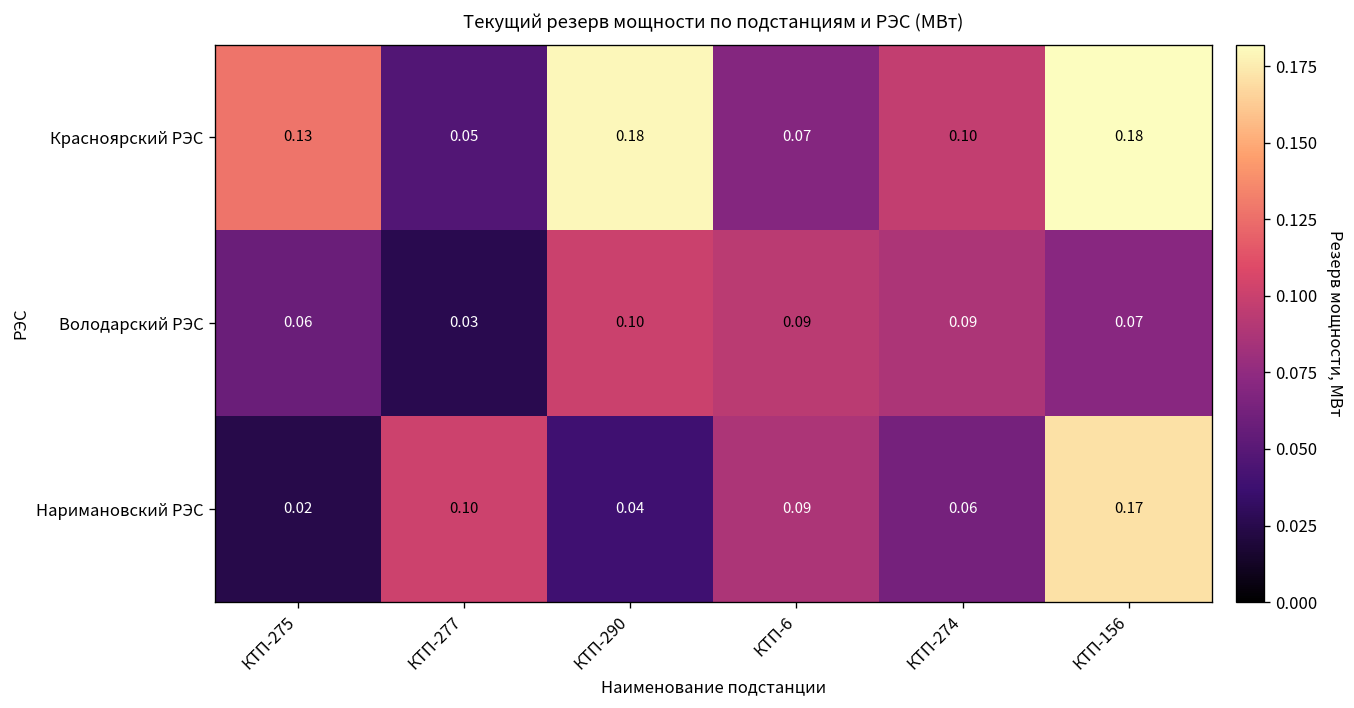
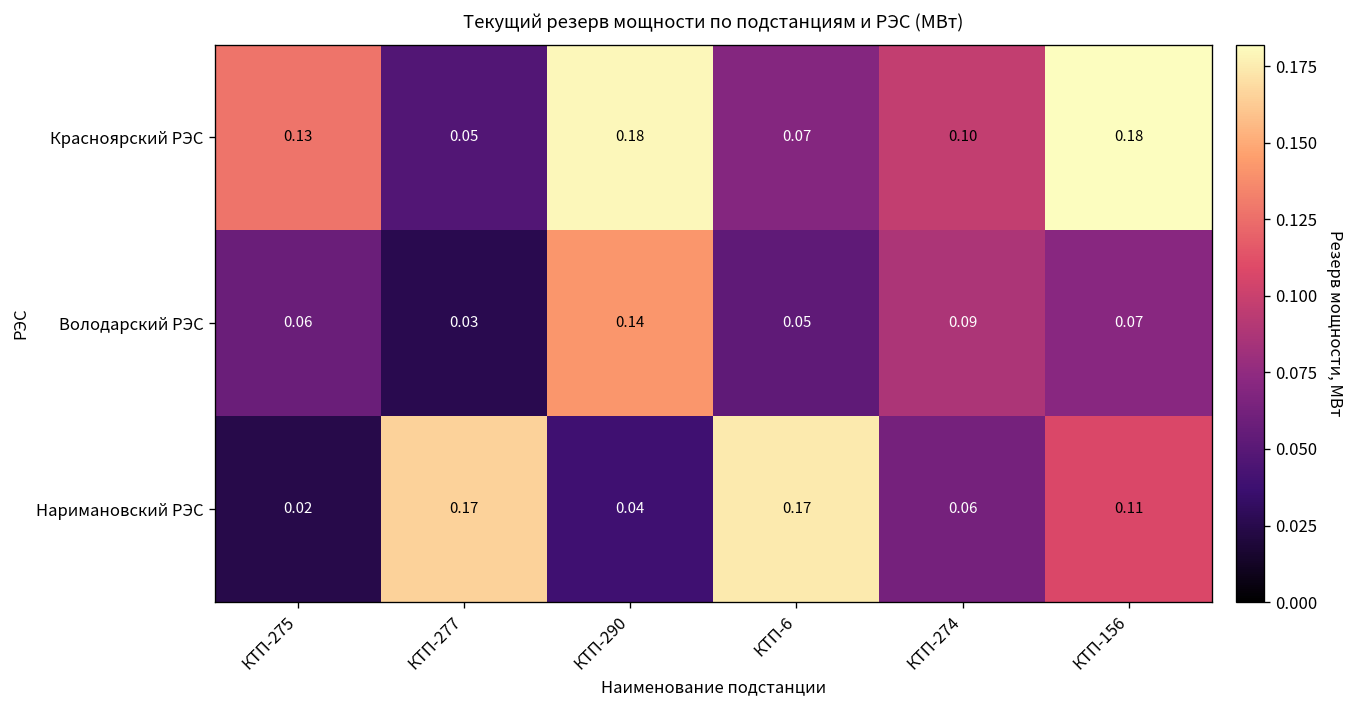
  {
    "Красноярский РЭС": {
      "КТП-275": 0.13,
      "КТП-277": 0.05,
      "КТП-290": 0.18,
      "КТП-6": 0.07,
      "КТП-274": 0.10,
      "КТП-156": 0.18
    },
    "Володарский РЭС": {
      "КТП-275": 0.06,
      "КТП-277": 0.03,
-     "КТП-290": 0.10,
-     "КТП-6": 0.09,
+     "КТП-290": 0.14,
+     "КТП-6": 0.05,
      "КТП-274": 0.09,
      "КТП-156": 0.07
    },
    "Наримановский РЭС": {
      "КТП-275": 0.02,
-     "КТП-277": 0.10,
+     "КТП-277": 0.17,
      "КТП-290": 0.04,
-     "КТП-6": 0.09,
+     "КТП-6": 0.17,
      "КТП-274": 0.06,
-     "КТП-156": 0.17
+     "КТП-156": 0.11
    }
  }
